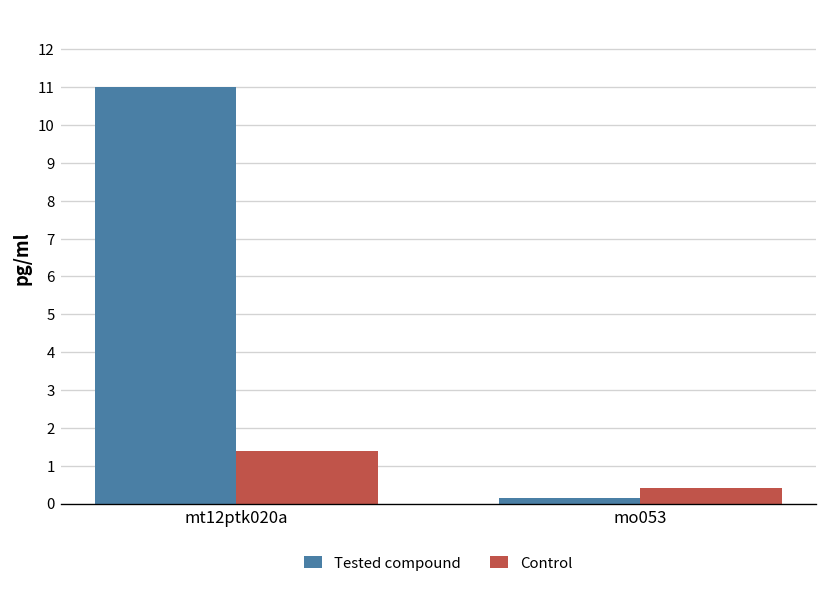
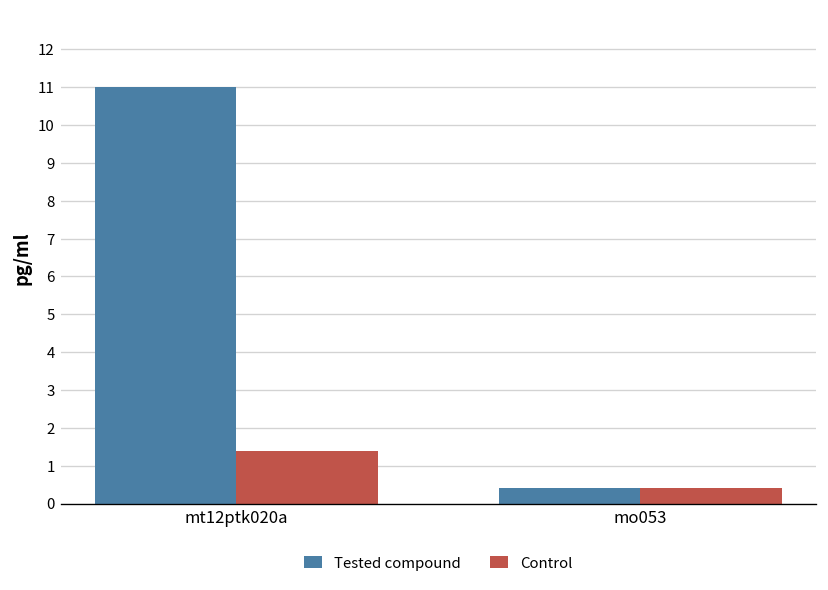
  {
    "Tested compound": {
      "mt12ptk020a": 11.0,
-     "mo053": 0.1
+     "mo053": 0.4
    },
    "Control": {
      "mt12ptk020a": 1.4,
      "mo053": 0.4
    }
  }
